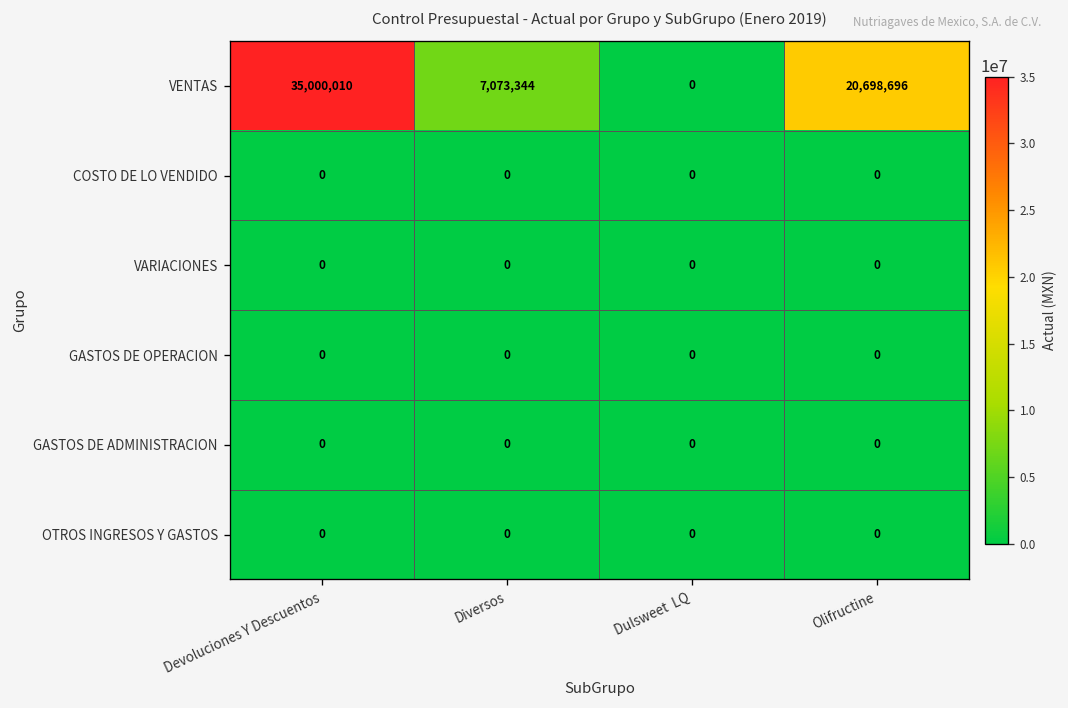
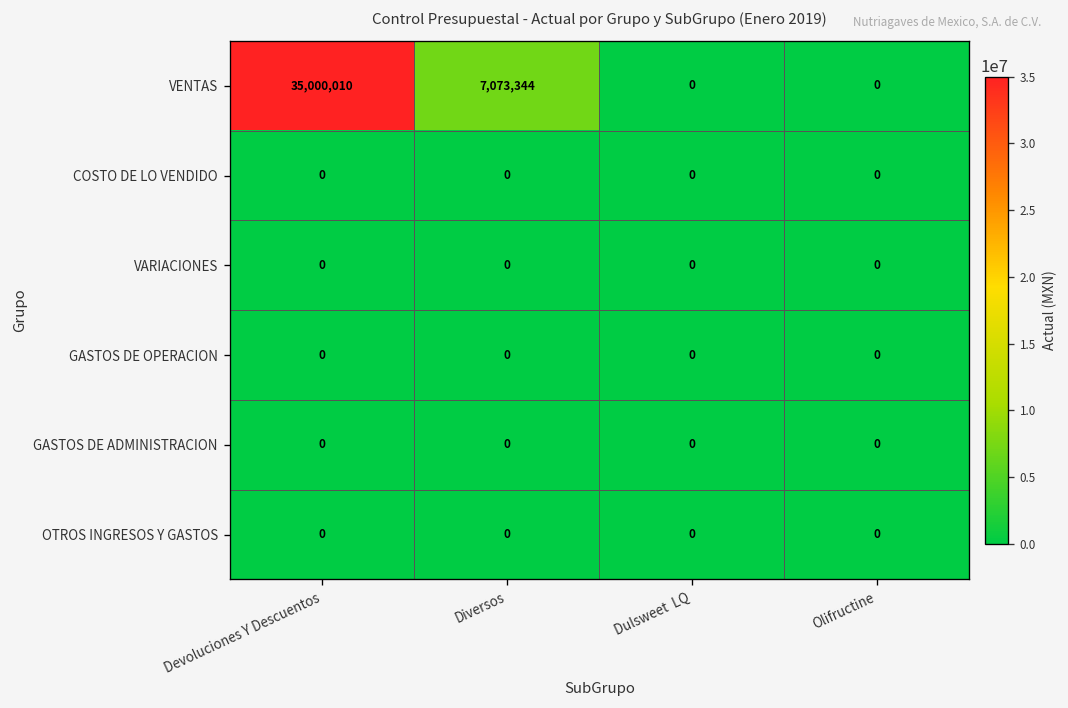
  {
    "VENTAS": {
      "Devoluciones Y Descuentos": "35,000,010",
      "Diversos": "7,073,344",
      "Dulsweet LQ": "0",
-     "Olifructine": "20,698,696"
+     "Olifructine": "0"
    },
    "COSTO DE LO VENDIDO": {
      "Devoluciones Y Descuentos": "0",
      "Diversos": "0",
      "Dulsweet LQ": "0",
      "Olifructine": "0"
    },
    "VARIACIONES": {
      "Devoluciones Y Descuentos": "0",
      "Diversos": "0",
      "Dulsweet LQ": "0",
      "Olifructine": "0"
    },
    "GASTOS DE OPERACION": {
      "Devoluciones Y Descuentos": "0",
      "Diversos": "0",
      "Dulsweet LQ": "0",
      "Olifructine": "0"
    },
    "GASTOS DE ADMINISTRACION": {
      "Devoluciones Y Descuentos": "0",
      "Diversos": "0",
      "Dulsweet LQ": "0",
      "Olifructine": "0"
    },
    "OTROS INGRESOS Y GASTOS": {
      "Devoluciones Y Descuentos": "0",
      "Diversos": "0",
      "Dulsweet LQ": "0",
      "Olifructine": "0"
    }
  }
